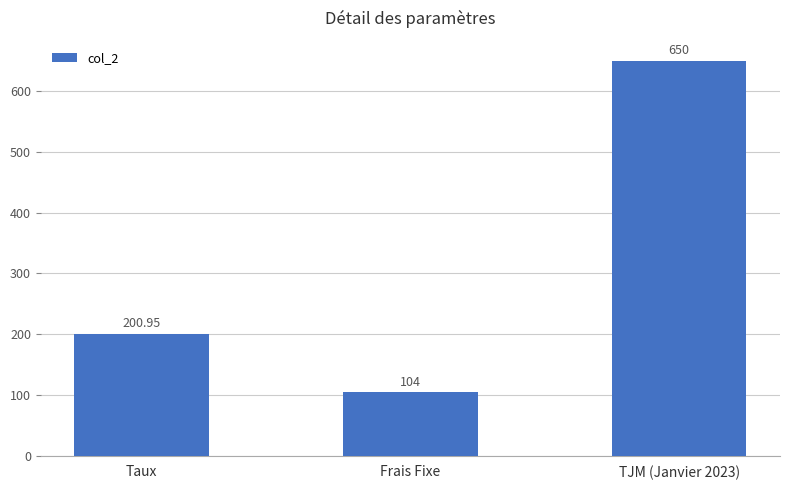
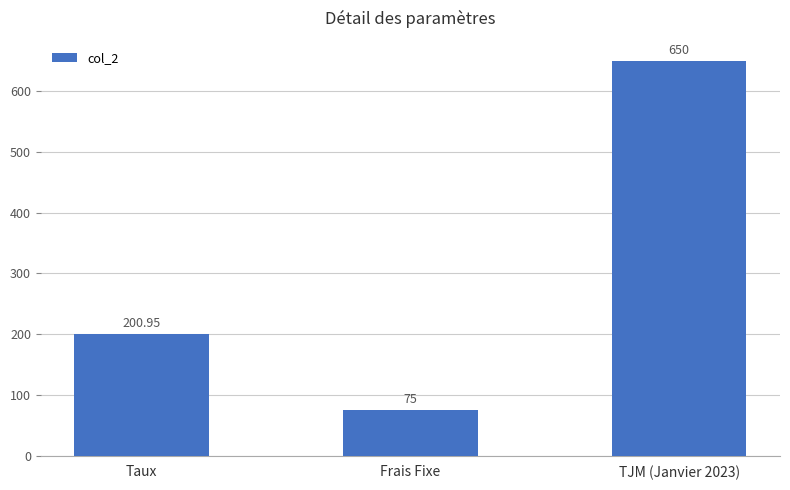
  {
    "Taux": 200.95,
-   "Frais Fixe": 104,
+   "Frais Fixe": 75,
    "TJM (Janvier 2023)": 650
  }
